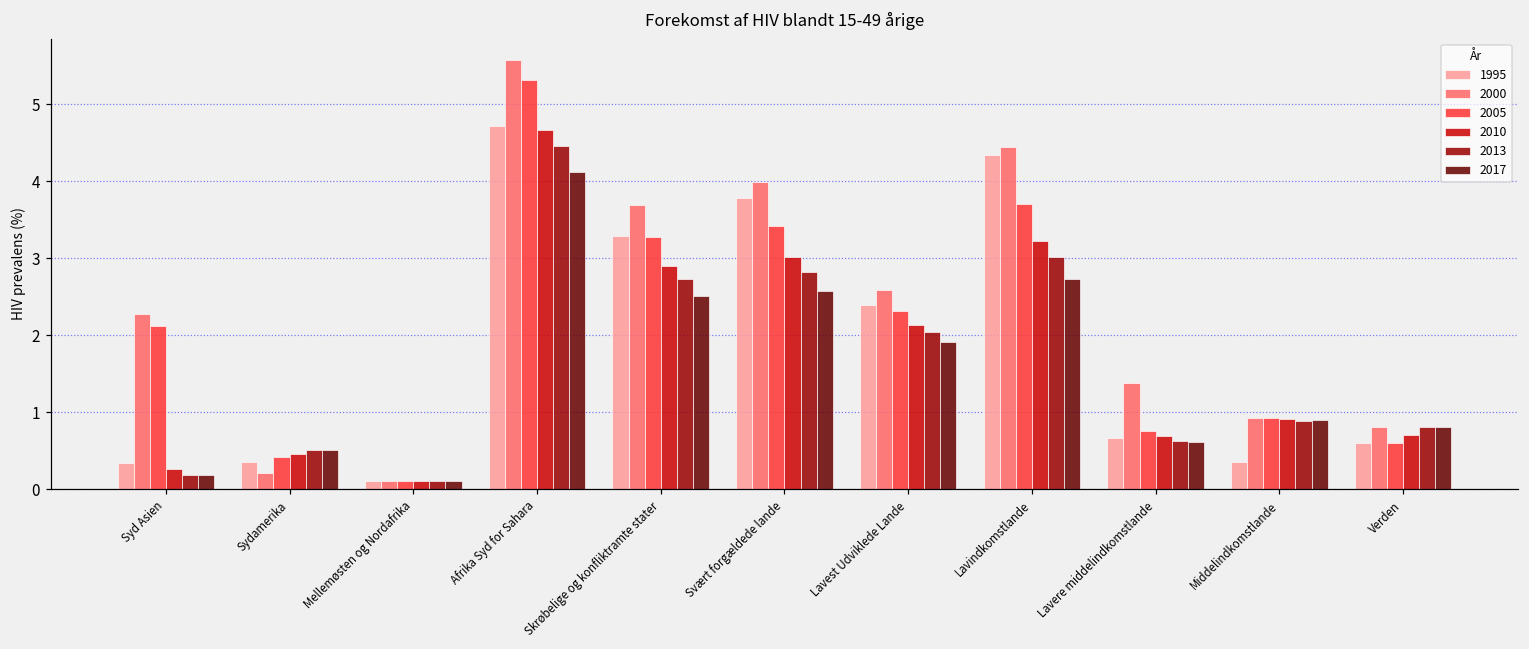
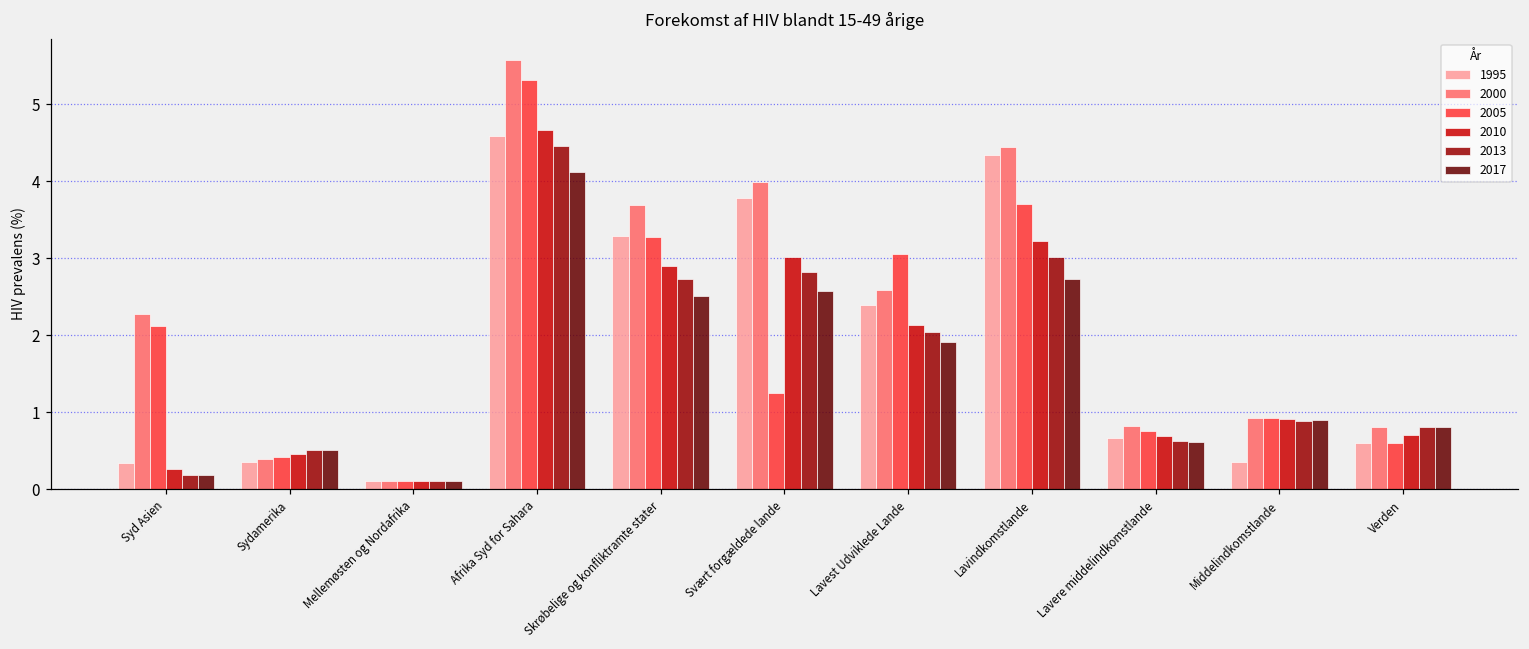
  {
    "1995": {
      "Syd Asien": 0.3,
      "Sydamerika": 0.3,
      "Mellemøsten og Nordafrika": 0.1,
-     "Afrika Syd for Sahara": 4.7,
+     "Afrika Syd for Sahara": 4.6,
      "Skrøbelige og konfliktramte stater": 3.3,
      "Svært forgældede lande": 3.8,
      "Lavest Udviklede Lande": 2.4,
      "Lavindkomstlande": 4.3,
      "Lavere middelindkomstlande": 0.7,
      "Middelindkomstlande": 0.4,
      "Verden": 0.6
    },
    "2000": {
      "Syd Asien": 2.3,
-     "Sydamerika": 0.2,
+     "Sydamerika": 0.4,
      "Mellemøsten og Nordafrika": 0.1,
      "Afrika Syd for Sahara": 5.6,
      "Skrøbelige og konfliktramte stater": 3.7,
      "Svært forgældede lande": 4.0,
      "Lavest Udviklede Lande": 2.6,
      "Lavindkomstlande": 4.4,
-     "Lavere middelindkomstlande": 1.4,
+     "Lavere middelindkomstlande": 0.8,
      "Middelindkomstlande": 0.9,
      "Verden": 0.8
    },
    "2005": {
      "Syd Asien": 2.1,
      "Sydamerika": 0.4,
      "Mellemøsten og Nordafrika": 0.1,
      "Afrika Syd for Sahara": 5.3,
      "Skrøbelige og konfliktramte stater": 3.3,
-     "Svært forgældede lande": 3.4,
-     "Lavest Udviklede Lande": 2.3,
+     "Svært forgældede lande": 1.2,
+     "Lavest Udviklede Lande": 3.1,
      "Lavindkomstlande": 3.7,
      "Lavere middelindkomstlande": 0.8,
      "Middelindkomstlande": 0.9,
      "Verden": 0.6
    }
  }
